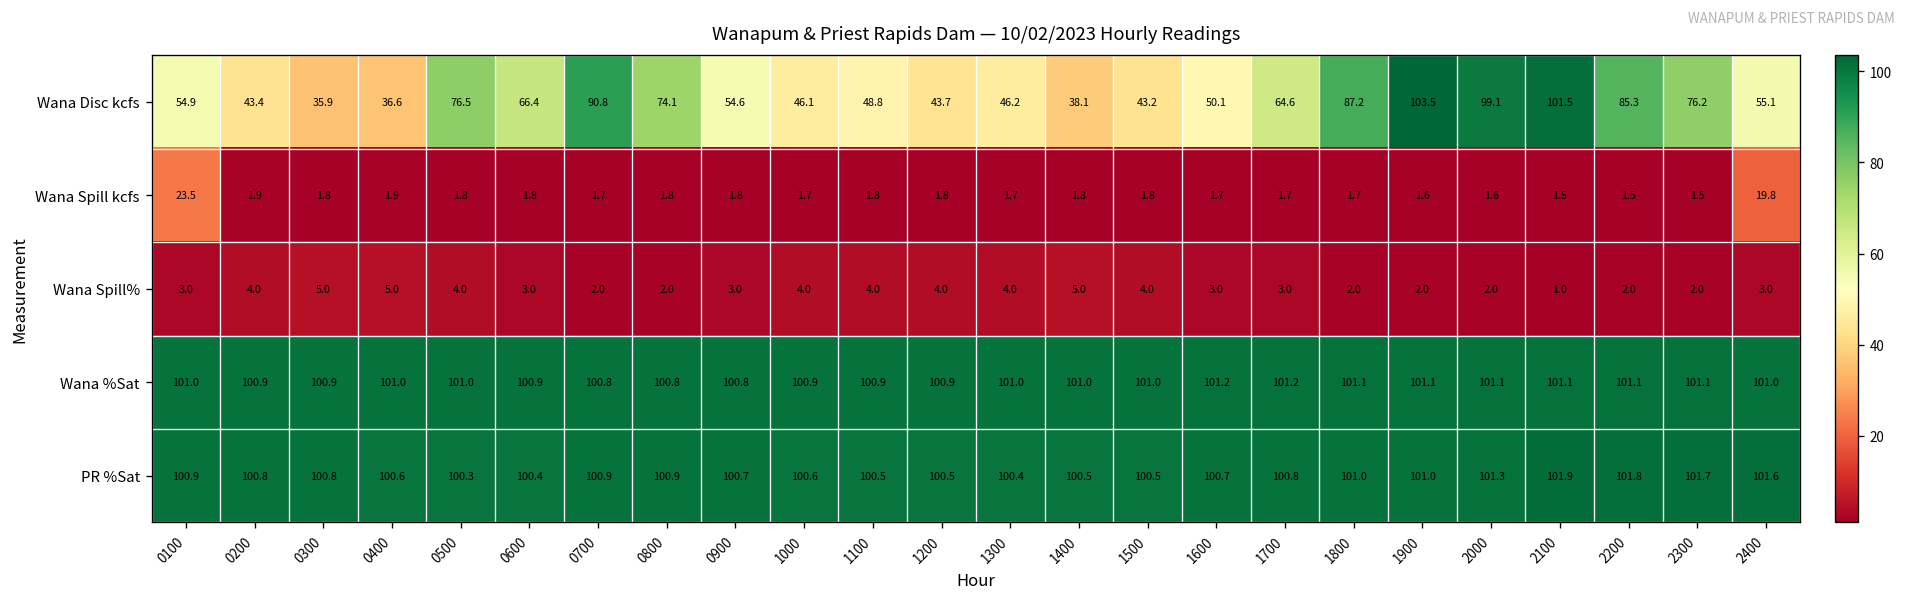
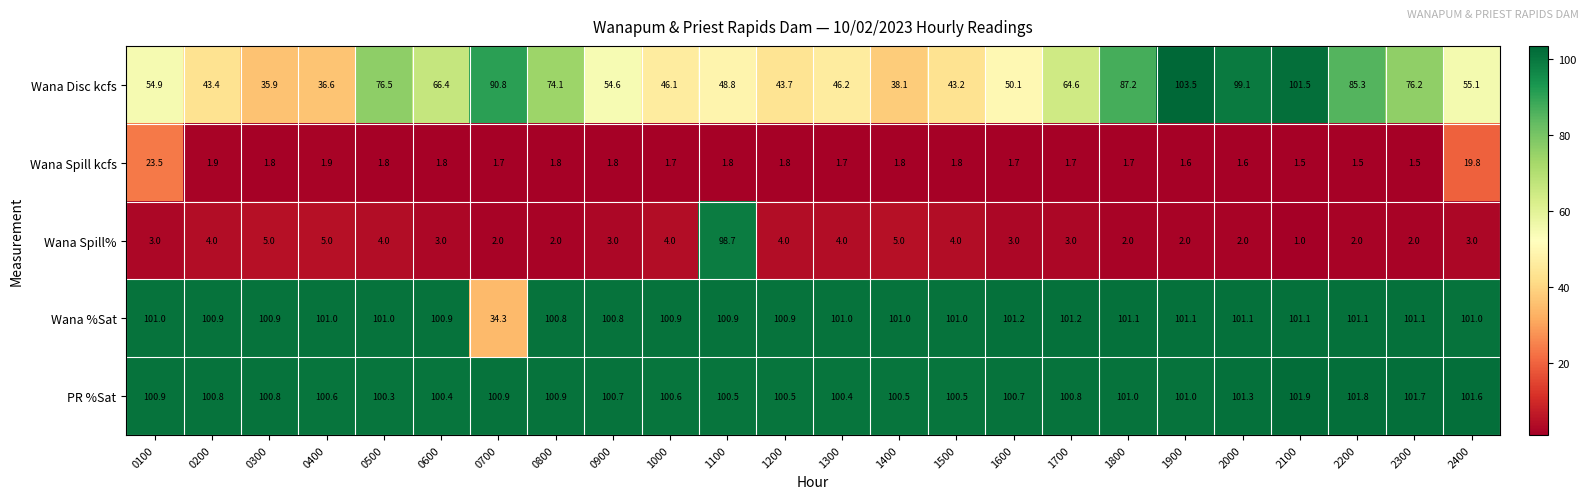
  {
    "Wana Disc kcfs": {
      "0100": 54.9,
      "0200": 43.4,
      "0300": 35.9,
      "0400": 36.6,
      "0500": 76.5,
      "0600": 66.4,
      "0700": 90.8,
      "0800": 74.1,
      "0900": 54.6,
      "1000": 46.1,
      "1100": 48.8,
      "1200": 43.7,
      "1300": 46.2,
      "1400": 38.1,
      "1500": 43.2,
      "1600": 50.1,
      "1700": 64.6,
      "1800": 87.2,
      "1900": 103.5,
      "2000": 99.1,
      "2100": 101.5,
      "2200": 85.3,
      "2300": 76.2,
      "2400": 55.1
    },
    "Wana Spill kcfs": {
      "0100": 23.5,
      "0200": 1.9,
      "0300": 1.8,
      "0400": 1.9,
      "0500": 1.8,
      "0600": 1.8,
      "0700": 1.7,
      "0800": 1.8,
      "0900": 1.8,
      "1000": 1.7,
      "1100": 1.8,
      "1200": 1.8,
      "1300": 1.7,
      "1400": 1.8,
      "1500": 1.8,
      "1600": 1.7,
      "1700": 1.7,
      "1800": 1.7,
      "1900": 1.6,
      "2000": 1.6,
      "2100": 1.5,
      "2200": 1.5,
      "2300": 1.5,
      "2400": 19.8
    },
    "Wana Spill%": {
      "0100": 3.0,
      "0200": 4.0,
      "0300": 5.0,
      "0400": 5.0,
      "0500": 4.0,
      "0600": 3.0,
      "0700": 2.0,
      "0800": 2.0,
      "0900": 3.0,
      "1000": 4.0,
-     "1100": 4.0,
+     "1100": 98.7,
      "1200": 4.0,
      "1300": 4.0,
      "1400": 5.0,
      "1500": 4.0,
      "1600": 3.0,
      "1700": 3.0,
      "1800": 2.0,
      "1900": 2.0,
      "2000": 2.0,
      "2100": 1.0,
      "2200": 2.0,
      "2300": 2.0,
      "2400": 3.0
    },
    "Wana %Sat": {
      "0100": 101.0,
      "0200": 100.9,
      "0300": 100.9,
      "0400": 101.0,
      "0500": 101.0,
      "0600": 100.9,
-     "0700": 100.8,
+     "0700": 34.3,
      "0800": 100.8,
      "0900": 100.8,
      "1000": 100.9,
      "1100": 100.9,
      "1200": 100.9,
      "1300": 101.0,
      "1400": 101.0,
      "1500": 101.0,
      "1600": 101.2,
      "1700": 101.2,
      "1800": 101.1,
      "1900": 101.1,
      "2000": 101.1,
      "2100": 101.1,
      "2200": 101.1,
      "2300": 101.1,
      "2400": 101.0
    },
    "PR %Sat": {
      "0100": 100.9,
      "0200": 100.8,
      "0300": 100.8,
      "0400": 100.6,
      "0500": 100.3,
      "0600": 100.4,
      "0700": 100.9,
      "0800": 100.9,
      "0900": 100.7,
      "1000": 100.6,
      "1100": 100.5,
      "1200": 100.5,
      "1300": 100.4,
      "1400": 100.5,
      "1500": 100.5,
      "1600": 100.7,
      "1700": 100.8,
      "1800": 101.0,
      "1900": 101.0,
      "2000": 101.3,
      "2100": 101.9,
      "2200": 101.8,
      "2300": 101.7,
      "2400": 101.6
    }
  }
